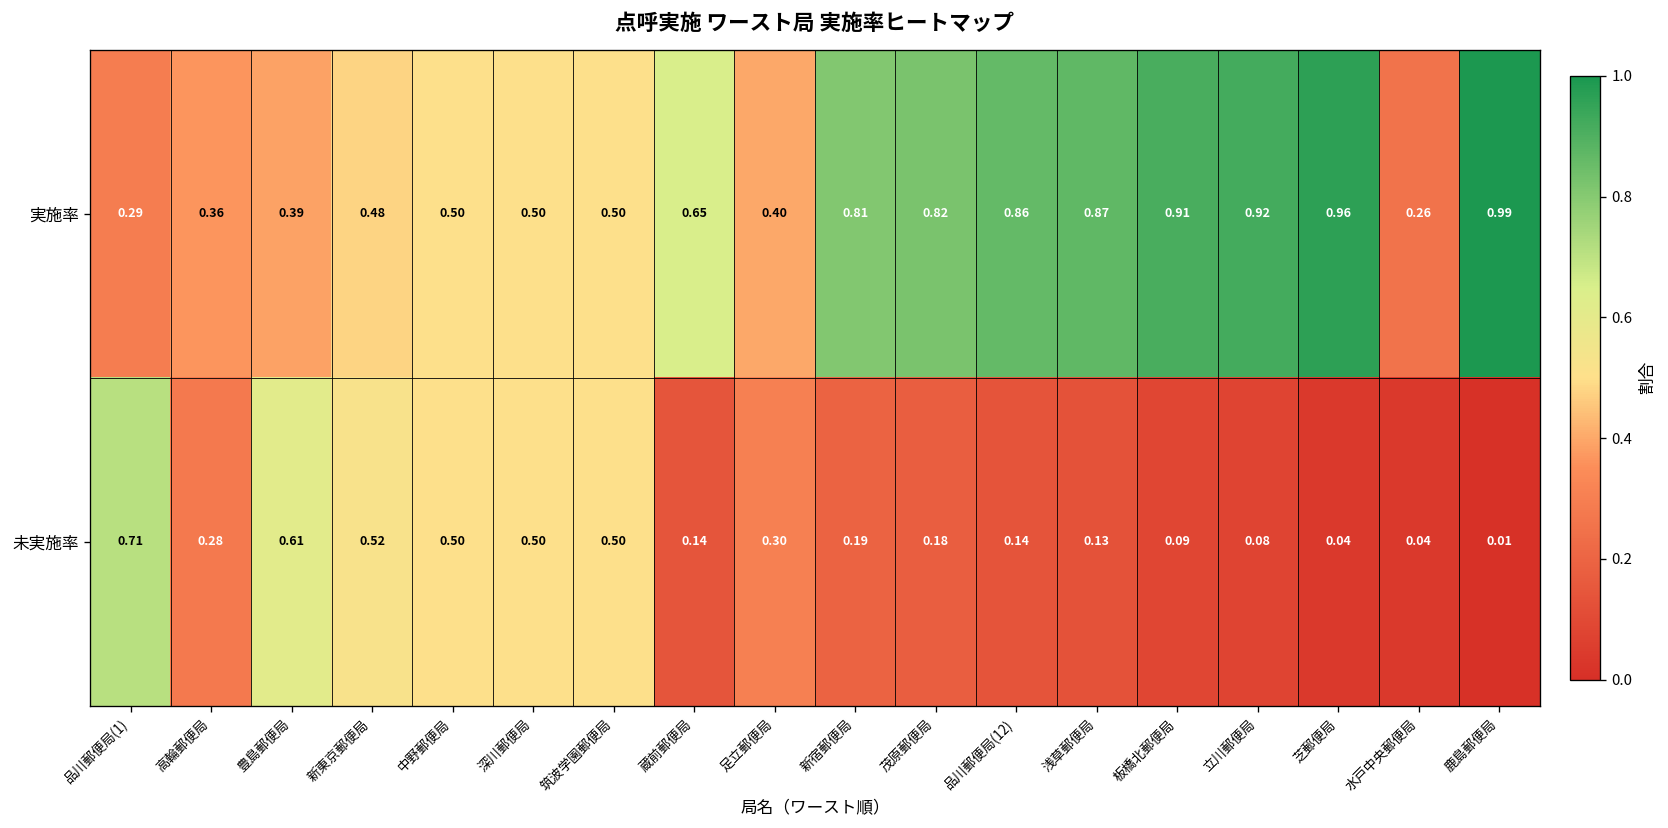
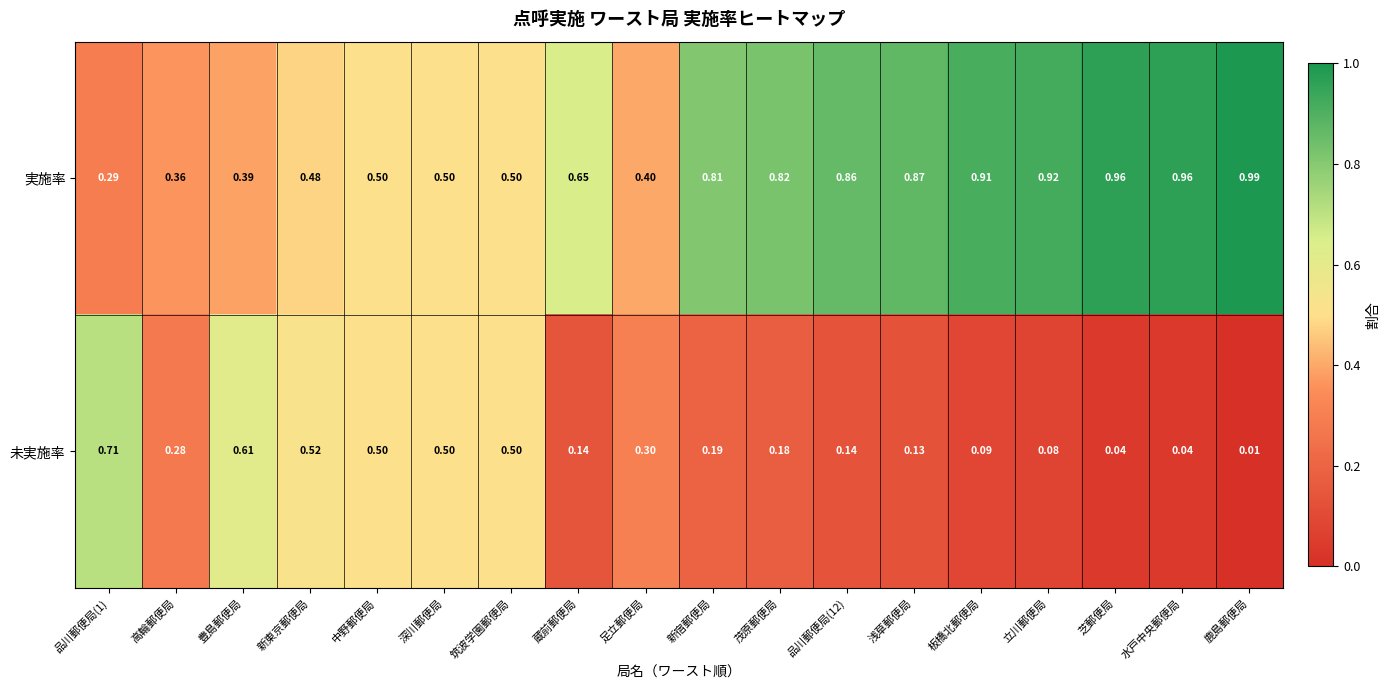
  {
    "実施率": {
      "品川郵便局(1)": 0.29,
      "高輪郵便局": 0.36,
      "豊島郵便局": 0.39,
      "新東京郵便局": 0.48,
      "中野郵便局": 0.50,
      "深川郵便局": 0.50,
      "筑波学園郵便局": 0.50,
      "蔵前郵便局": 0.65,
      "足立郵便局": 0.40,
      "新宿郵便局": 0.81,
      "茂原郵便局": 0.82,
      "品川郵便局(12)": 0.86,
      "浅草郵便局": 0.87,
      "板橋北郵便局": 0.91,
      "立川郵便局": 0.92,
      "芝郵便局": 0.96,
-     "水戸中央郵便局": 0.26,
+     "水戸中央郵便局": 0.96,
      "鹿島郵便局": 0.99
    },
    "未実施率": {
      "品川郵便局(1)": 0.71,
      "高輪郵便局": 0.28,
      "豊島郵便局": 0.61,
      "新東京郵便局": 0.52,
      "中野郵便局": 0.50,
      "深川郵便局": 0.50,
      "筑波学園郵便局": 0.50,
      "蔵前郵便局": 0.14,
      "足立郵便局": 0.30,
      "新宿郵便局": 0.19,
      "茂原郵便局": 0.18,
      "品川郵便局(12)": 0.14,
      "浅草郵便局": 0.13,
      "板橋北郵便局": 0.09,
      "立川郵便局": 0.08,
      "芝郵便局": 0.04,
      "水戸中央郵便局": 0.04,
      "鹿島郵便局": 0.01
    }
  }
